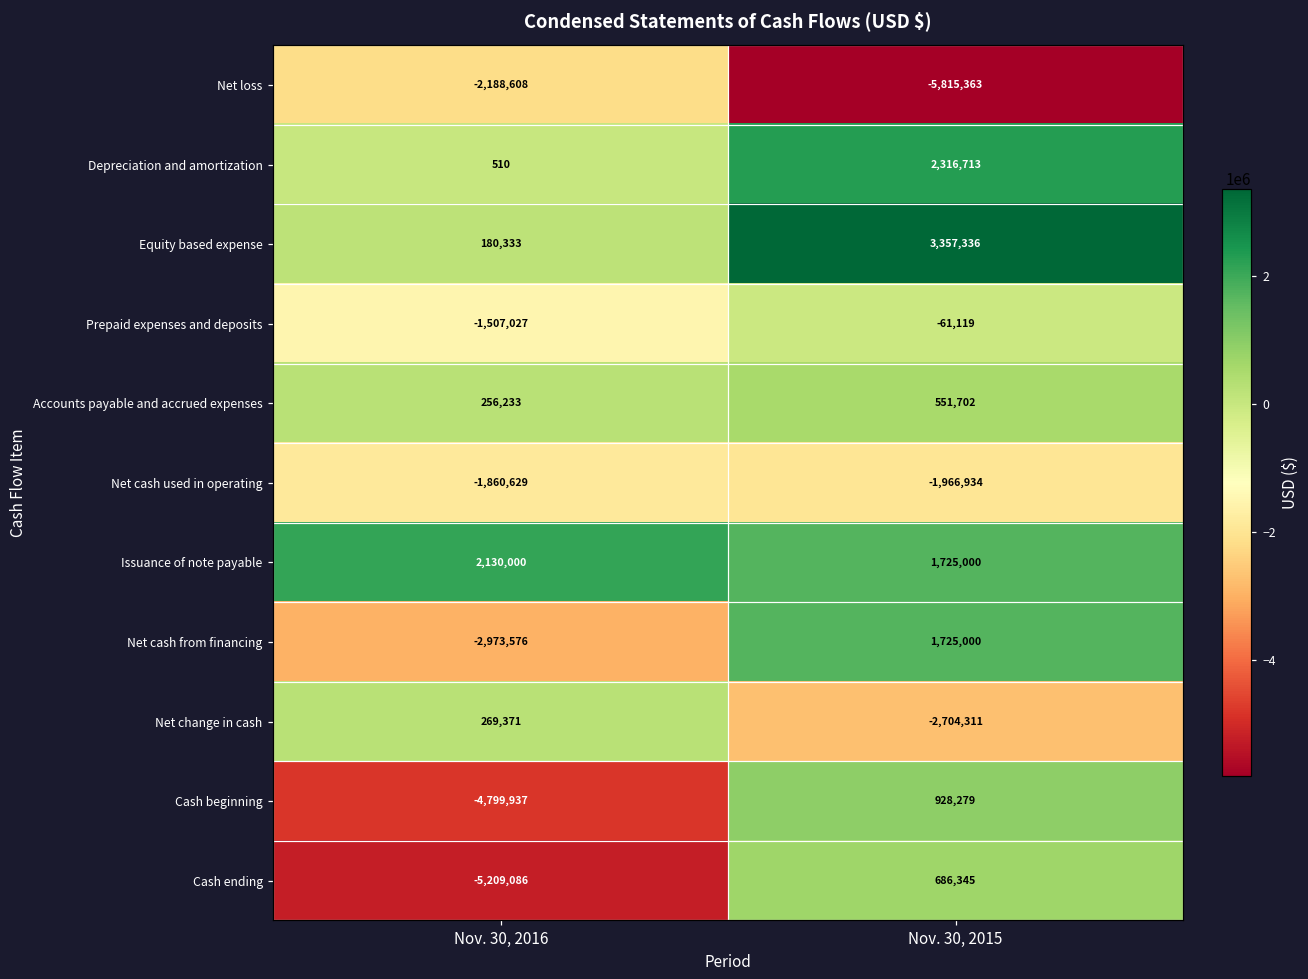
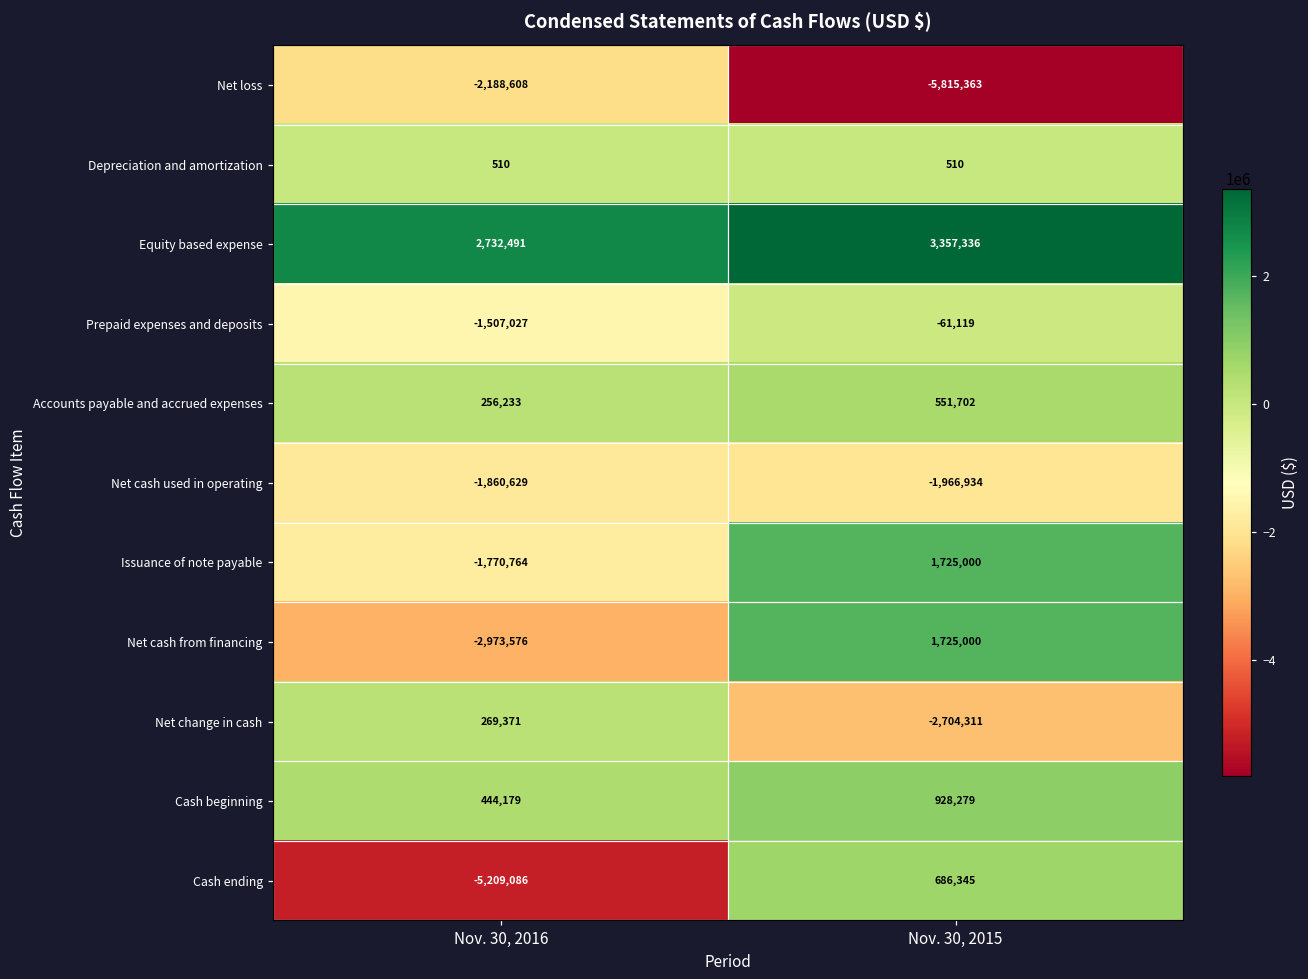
  {
    "Net loss": {
      "Nov. 30, 2016": "-2,188,608",
      "Nov. 30, 2015": "-5,815,363"
    },
    "Depreciation and amortization": {
      "Nov. 30, 2016": "510",
-     "Nov. 30, 2015": "2,316,713"
+     "Nov. 30, 2015": "510"
    },
    "Equity based expense": {
-     "Nov. 30, 2016": "180,333",
+     "Nov. 30, 2016": "2,732,491",
      "Nov. 30, 2015": "3,357,336"
    },
    "Prepaid expenses and deposits": {
      "Nov. 30, 2016": "-1,507,027",
      "Nov. 30, 2015": "-61,119"
    },
    "Accounts payable and accrued expenses": {
      "Nov. 30, 2016": "256,233",
      "Nov. 30, 2015": "551,702"
    },
    "Net cash used in operating": {
      "Nov. 30, 2016": "-1,860,629",
      "Nov. 30, 2015": "-1,966,934"
    },
    "Issuance of note payable": {
-     "Nov. 30, 2016": "2,130,000",
+     "Nov. 30, 2016": "-1,770,764",
      "Nov. 30, 2015": "1,725,000"
    },
    "Net cash from financing": {
      "Nov. 30, 2016": "-2,973,576",
      "Nov. 30, 2015": "1,725,000"
    },
    "Net change in cash": {
      "Nov. 30, 2016": "269,371",
      "Nov. 30, 2015": "-2,704,311"
    },
    "Cash beginning": {
-     "Nov. 30, 2016": "-4,799,937",
+     "Nov. 30, 2016": "444,179",
      "Nov. 30, 2015": "928,279"
    },
    "Cash ending": {
      "Nov. 30, 2016": "-5,209,086",
      "Nov. 30, 2015": "686,345"
    }
  }
